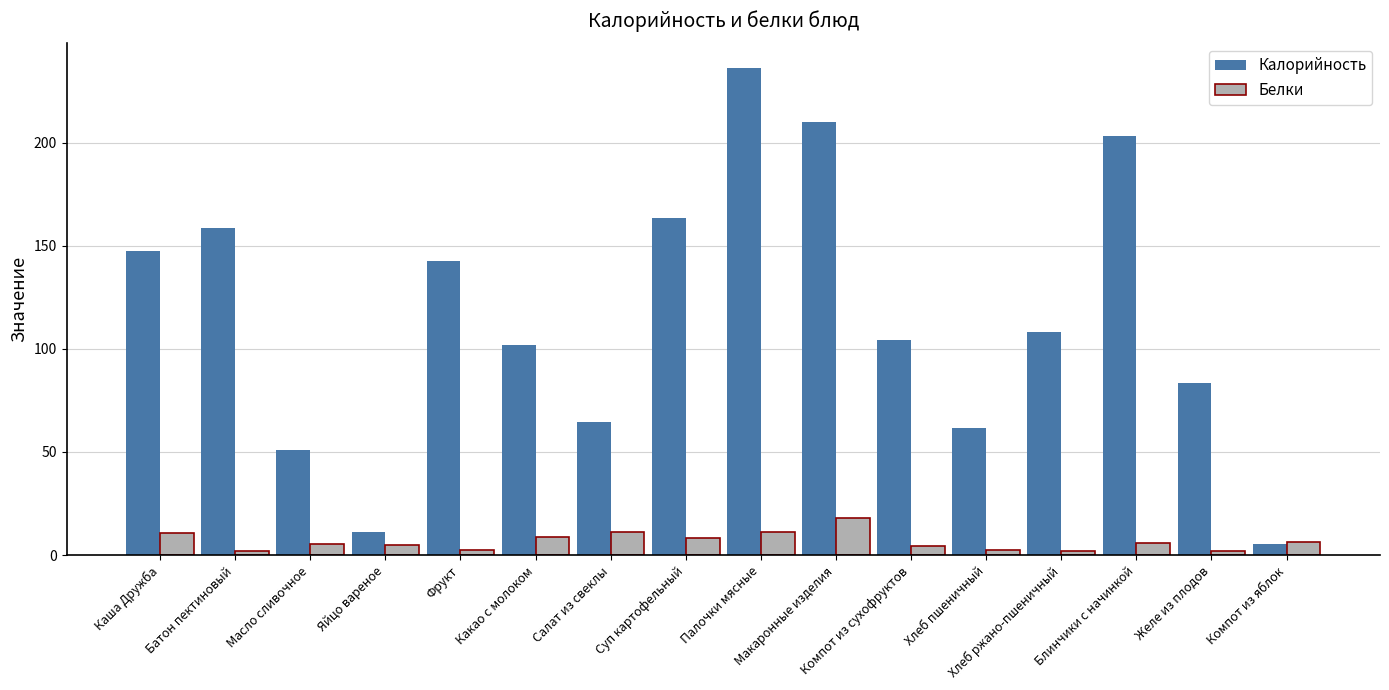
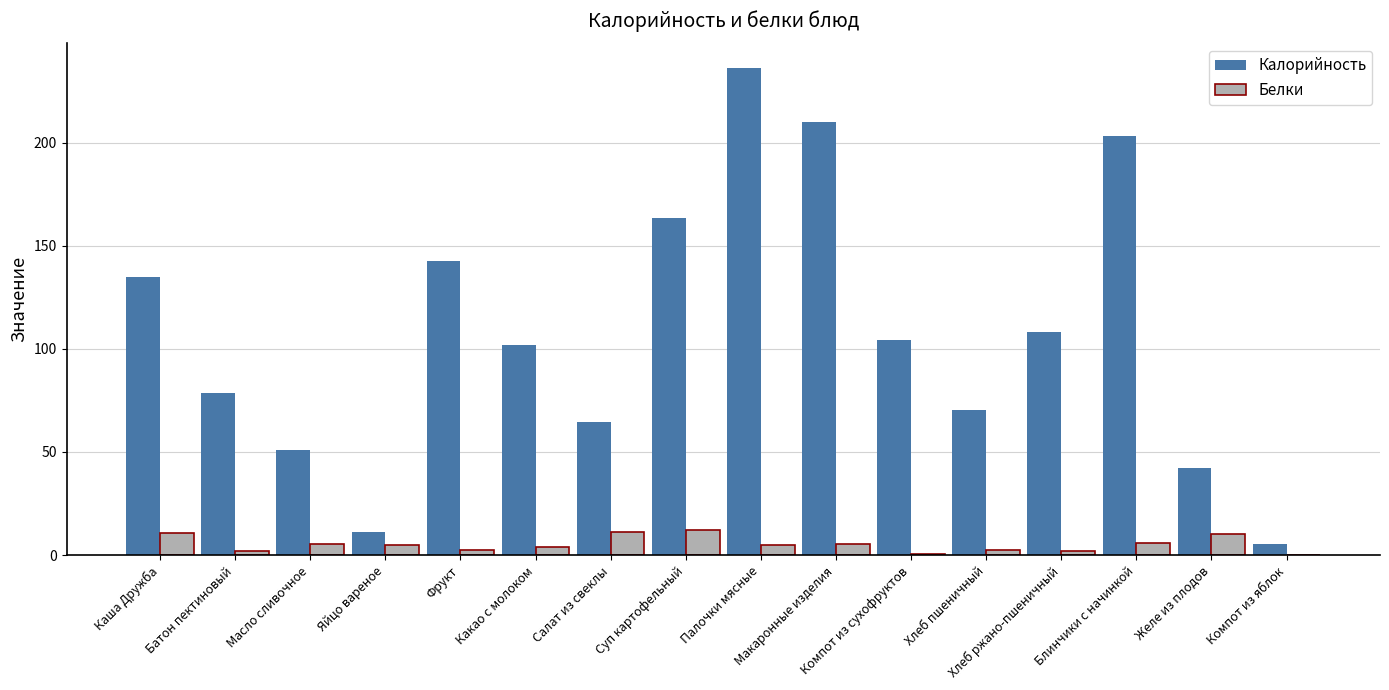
  {
    "Калорийность": {
-     "Каша Дружба": 147,
-     "Батон пектиновый": 159,
+     "Каша Дружба": 135,
+     "Батон пектиновый": 79,
      "Масло сливочное": 51,
      "Яйцо вареное": 11,
      "Фрукт": 142,
      "Какао с молоком": 102,
      "Салат из свеклы": 64,
      "Суп картофельный": 163,
      "Палочки мясные": 236,
      "Макаронные изделия": 210,
      "Компот из сухофруктов": 104,
-     "Хлеб пшеничный": 62,
+     "Хлеб пшеничный": 70,
      "Хлеб ржано-пшеничный": 108,
      "Блинчики с начинкой": 203,
-     "Желе из плодов": 83,
+     "Желе из плодов": 42,
      "Компот из яблок": 5
    },
    "Белки": {
      "Каша Дружба": 11,
      "Батон пектиновый": 2,
      "Масло сливочное": 5,
      "Яйцо вареное": 5,
      "Фрукт": 2,
-     "Какао с молоком": 9,
+     "Какао с молоком": 4,
      "Салат из свеклы": 11,
-     "Суп картофельный": 8,
-     "Палочки мясные": 11,
-     "Макаронные изделия": 18,
-     "Компот из сухофруктов": 4,
+     "Суп картофельный": 12,
+     "Палочки мясные": 5,
+     "Макаронные изделия": 5,
+     "Компот из сухофруктов": 0,
      "Хлеб пшеничный": 2,
      "Хлеб ржано-пшеничный": 2,
      "Блинчики с начинкой": 6,
-     "Желе из плодов": 2,
-     "Компот из яблок": 6
+     "Желе из плодов": 10,
+     "Компот из яблок": 0
    }
  }
